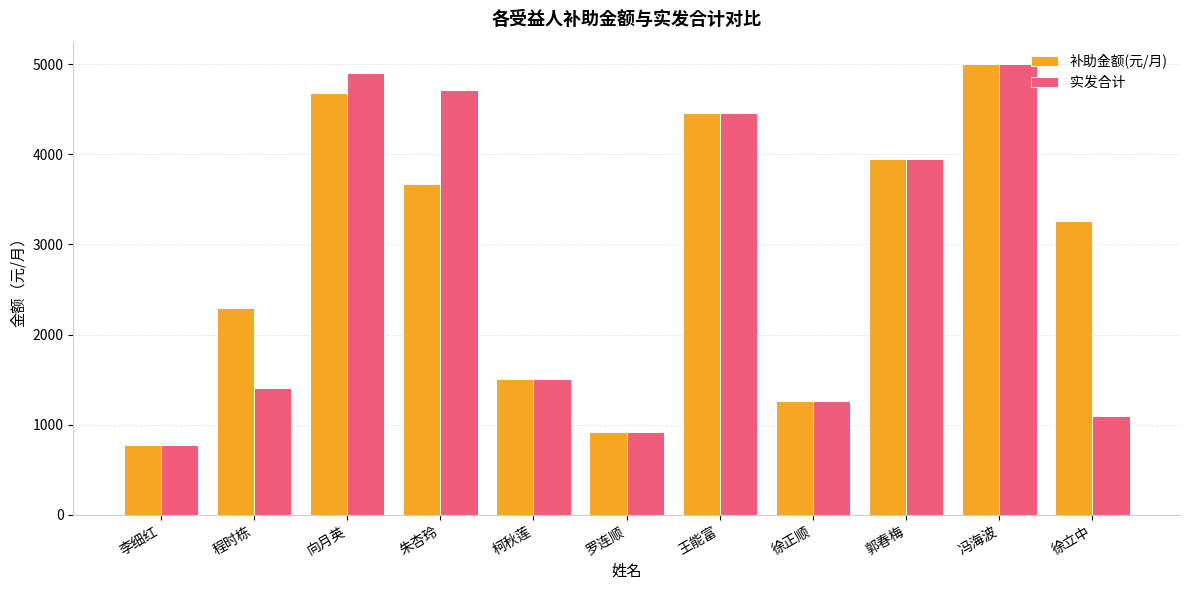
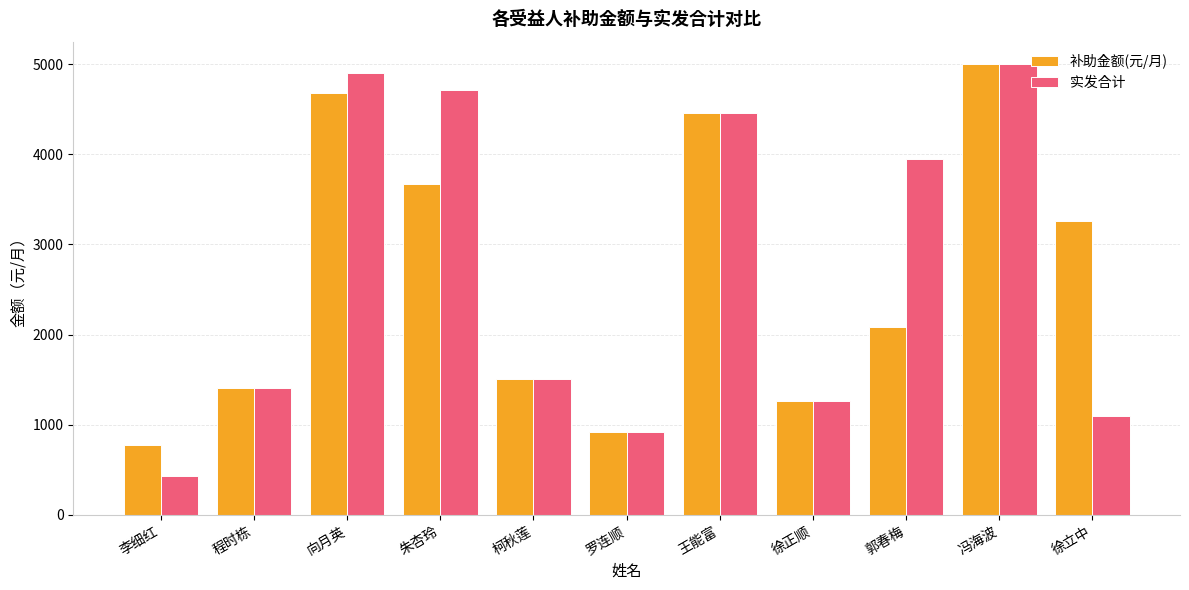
  {
    "补助金额(元/月)": {
      "李细红": 800,
-     "程时栋": 2300,
+     "程时栋": 1400,
      "向月英": 4700,
      "朱杏玲": 3700,
      "柯秋莲": 1500,
      "罗连顺": 900,
      "王能富": 4500,
      "徐正顺": 1300,
-     "郭春梅": 3900,
+     "郭春梅": 2100,
      "冯海波": 5000,
      "徐立中": 3300
    },
    "实发合计": {
-     "李细红": 800,
+     "李细红": 400,
      "程时栋": 1400,
      "向月英": 4900,
      "朱杏玲": 4700,
      "柯秋莲": 1500,
      "罗连顺": 900,
      "王能富": 4500,
      "徐正顺": 1300,
      "郭春梅": 3900,
      "冯海波": 5000,
      "徐立中": 1100
    }
  }
